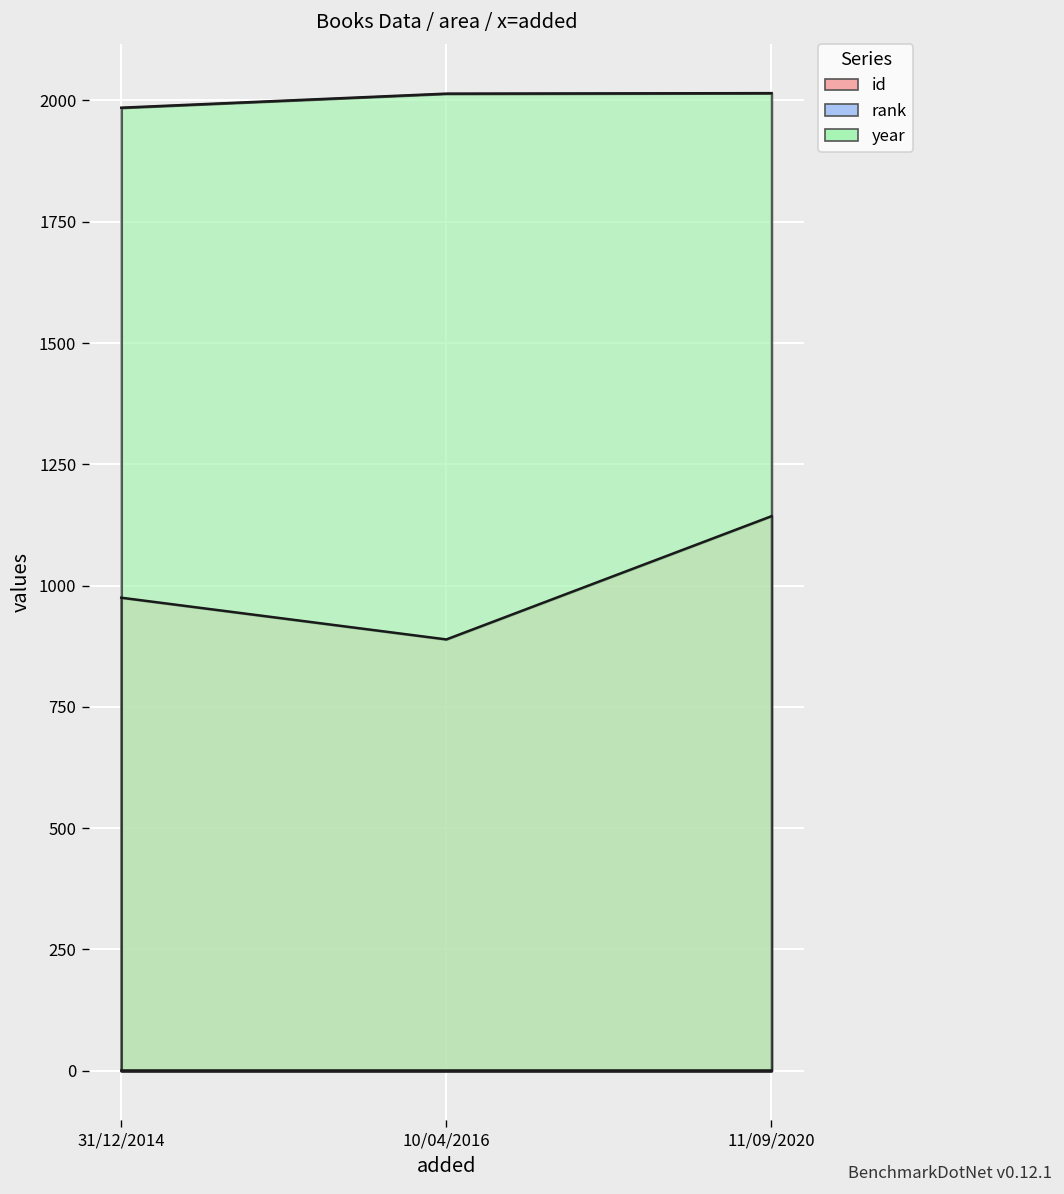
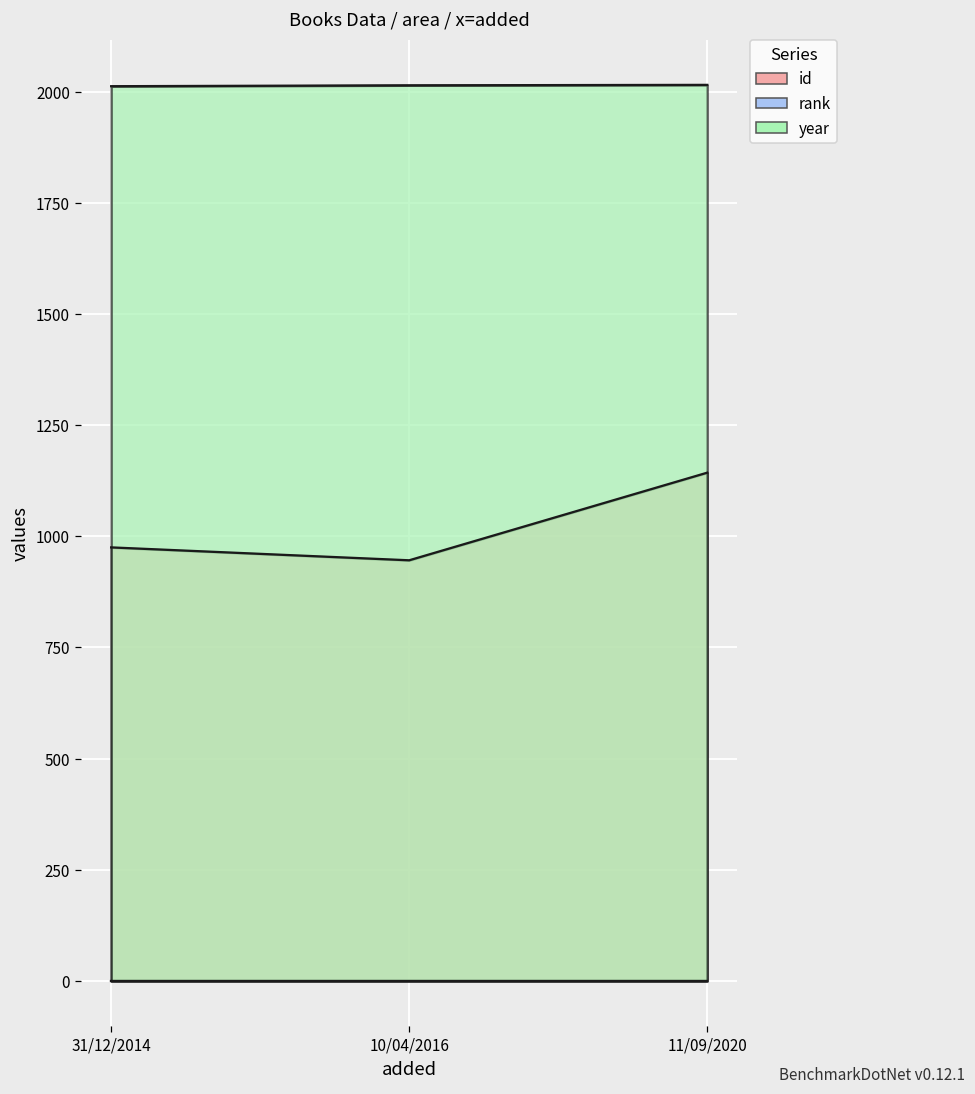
  {
    "id": {
      "31/12/2014": 980,
-     "10/04/2016": 890,
+     "10/04/2016": 950,
      "11/09/2020": 1140
    },
    "rank": {
      "31/12/2014": 0,
      "10/04/2016": 0,
      "11/09/2020": 0
    },
    "year": {
-     "31/12/2014": 1990,
+     "31/12/2014": 2010,
      "10/04/2016": 2010,
      "11/09/2020": 2020
    }
  }
